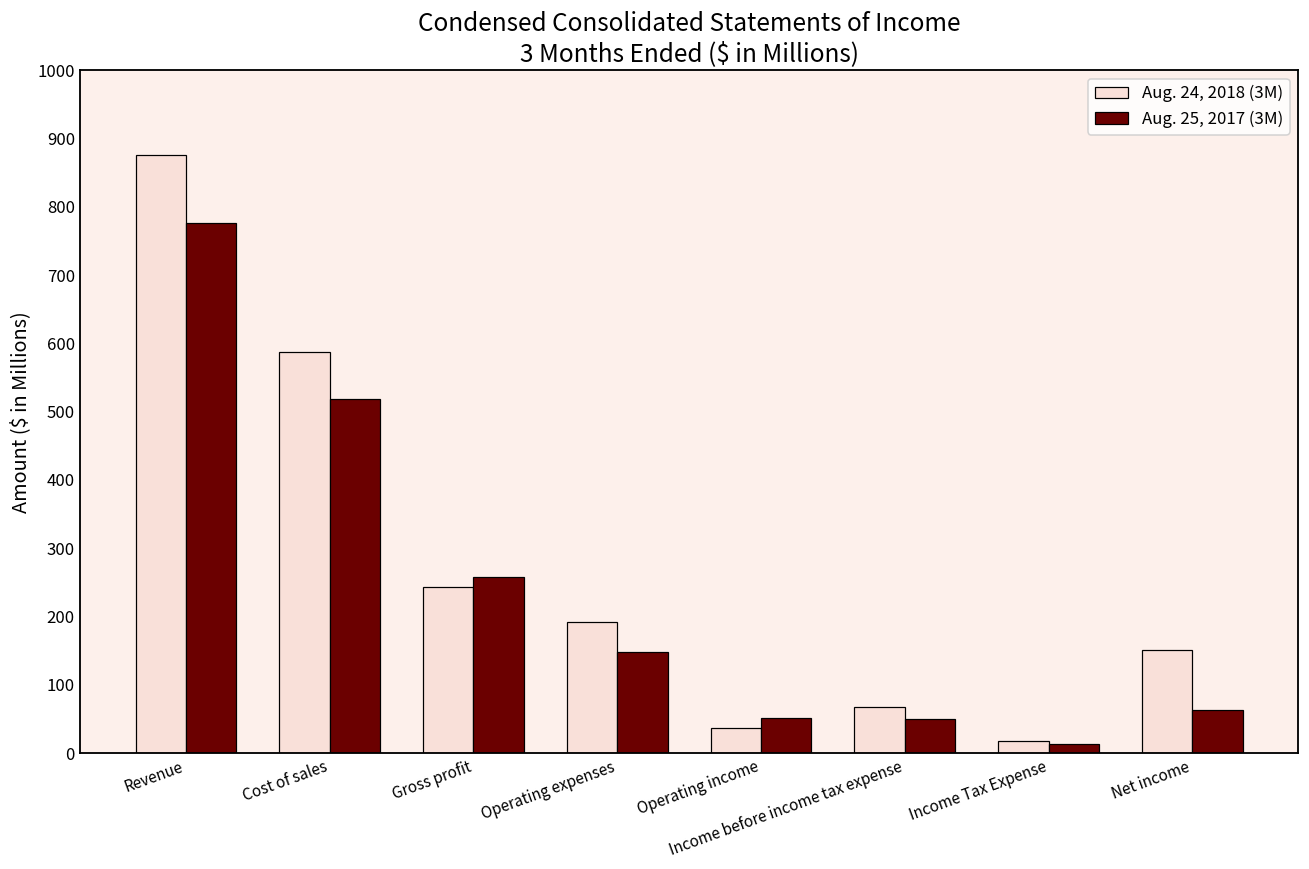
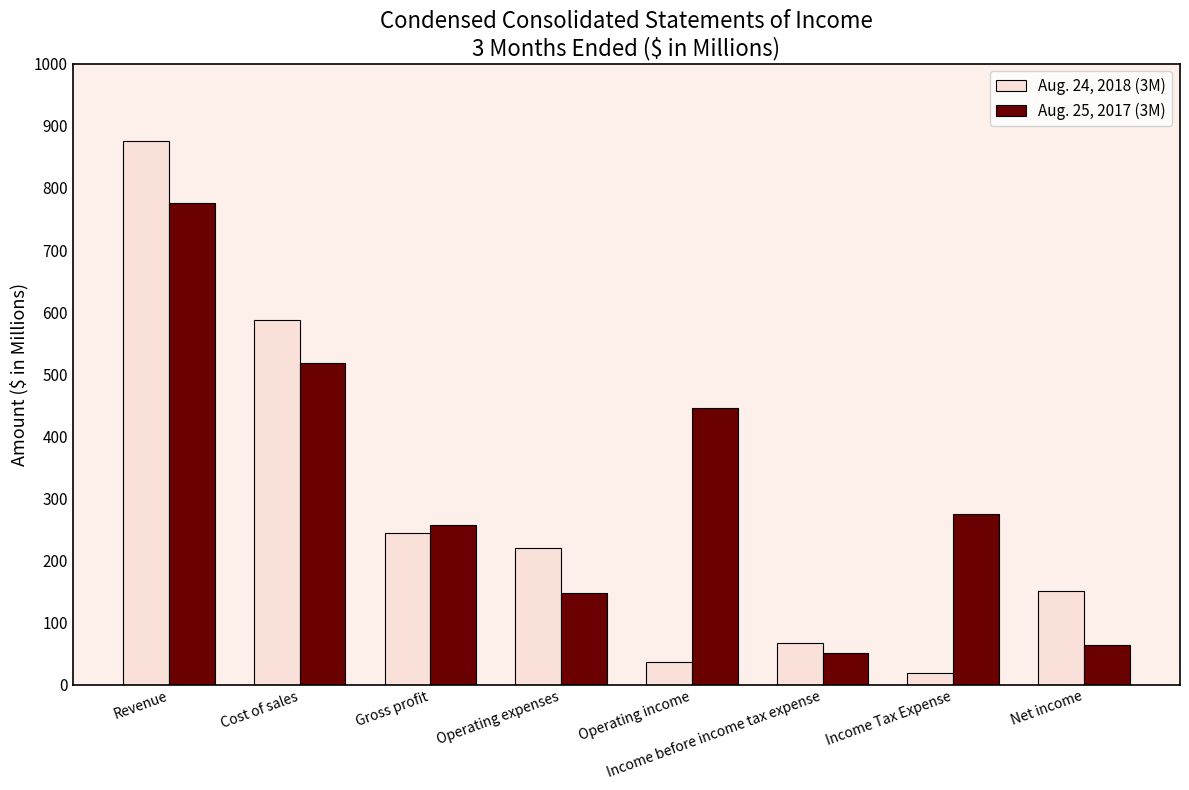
  {
    "Aug. 24, 2018 (3M)": {
      "Revenue": 880,
      "Cost of sales": 590,
      "Gross profit": 240,
-     "Operating expenses": 190,
+     "Operating expenses": 220,
      "Operating income": 40,
      "Income before income tax expense": 70,
      "Income Tax Expense": 20,
      "Net income": 150
    },
    "Aug. 25, 2017 (3M)": {
      "Revenue": 780,
      "Cost of sales": 520,
      "Gross profit": 260,
      "Operating expenses": 150,
-     "Operating income": 50,
+     "Operating income": 450,
      "Income before income tax expense": 50,
-     "Income Tax Expense": 10,
+     "Income Tax Expense": 280,
      "Net income": 60
    }
  }
